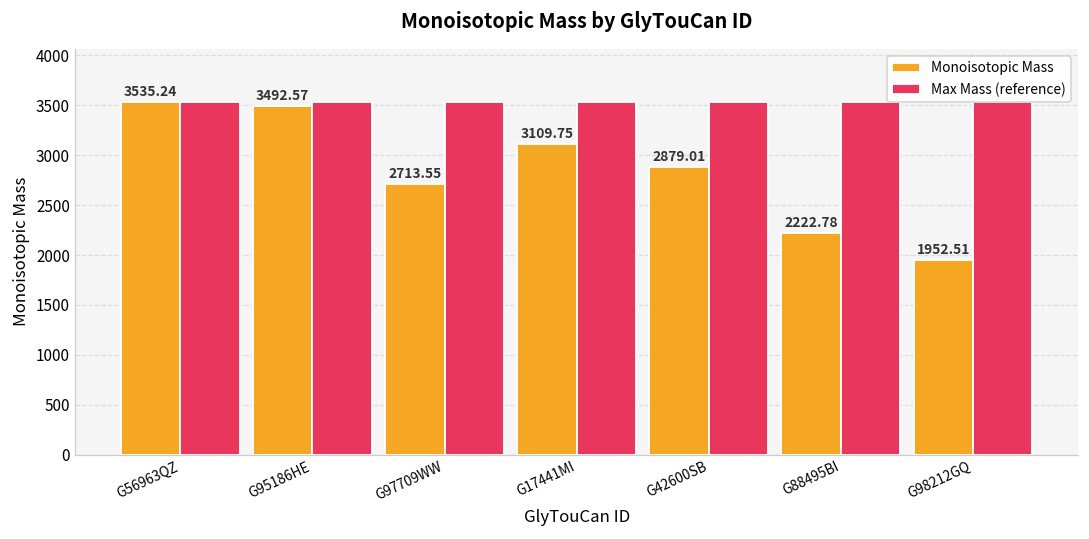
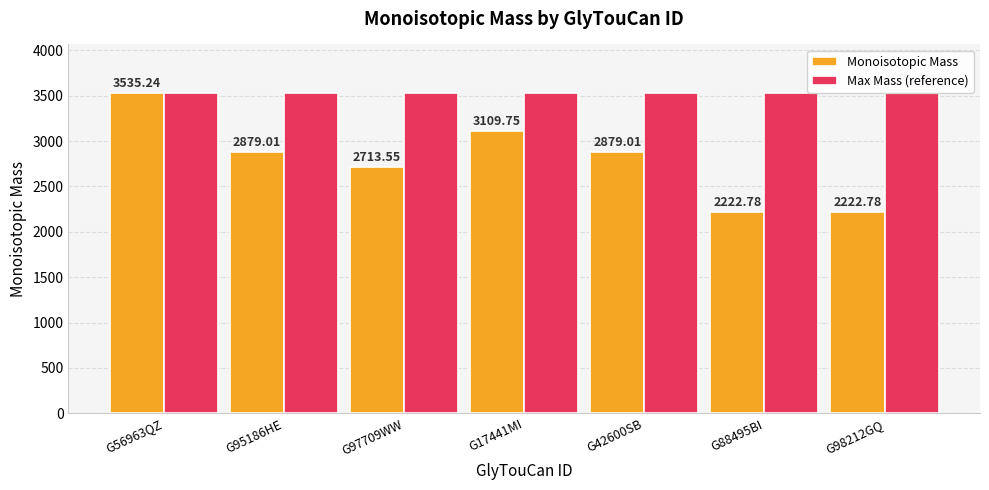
  {
    "Monoisotopic Mass": {
      "G56963QZ": 3535.24,
-     "G95186HE": 3492.57,
+     "G95186HE": 2879.01,
      "G97709WW": 2713.55,
      "G17441MI": 3109.75,
      "G42600SB": 2879.01,
      "G88495BI": 2222.78,
-     "G98212GQ": 1952.51
+     "G98212GQ": 2222.78
    },
    "Max Mass (reference)": {
      "G56963QZ": 3500,
      "G95186HE": 3500,
      "G97709WW": 3500,
      "G17441MI": 3500,
      "G42600SB": 3500,
      "G88495BI": 3500
    }
  }
